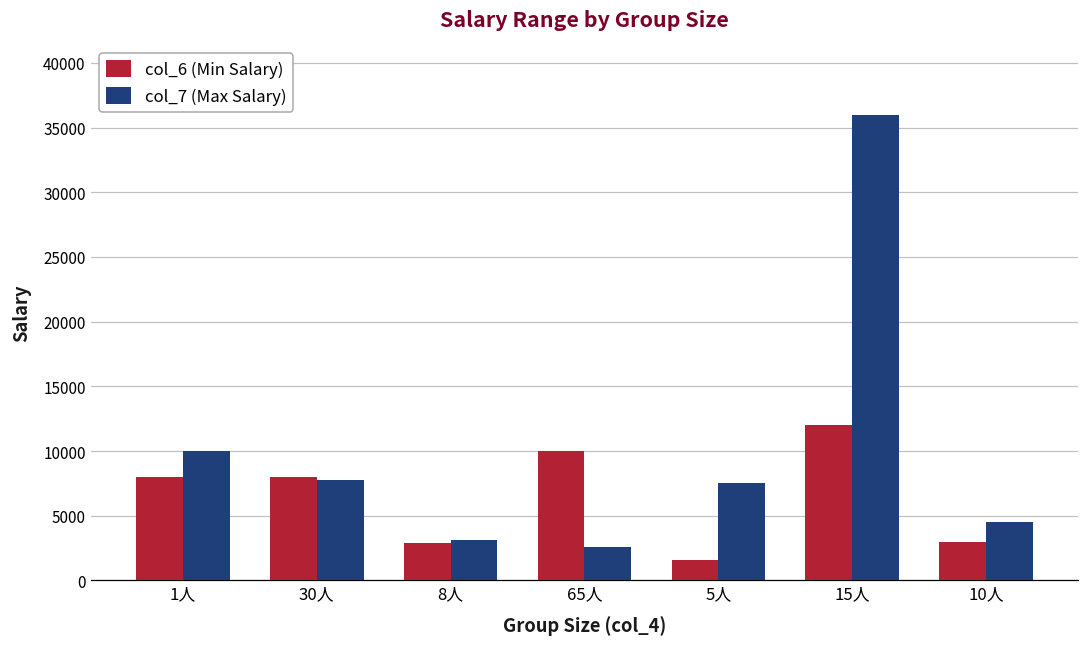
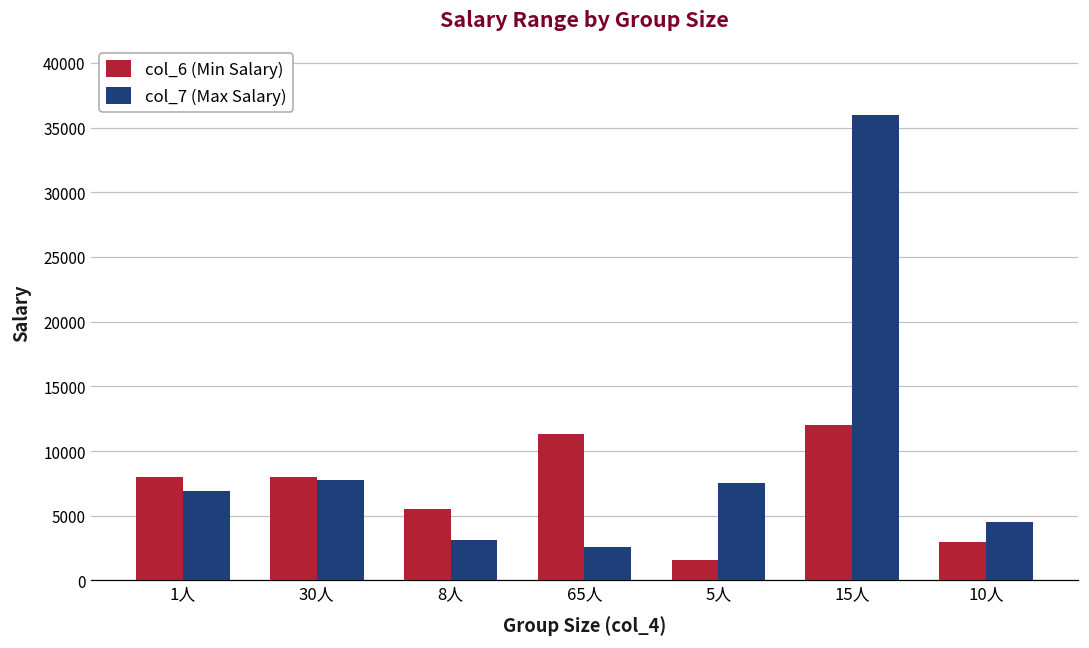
  {
    "col_6 (Min Salary)": {
      "1人": 8000,
      "30人": 8000,
-     "8人": 2900,
-     "65人": 10000,
+     "8人": 5500,
+     "65人": 11300,
      "5人": 1600,
      "15人": 12000,
      "10人": 3000
    },
    "col_7 (Max Salary)": {
-     "1人": 10000,
+     "1人": 6900,
      "30人": 7800,
      "8人": 3100,
      "65人": 2600,
      "5人": 7500,
      "15人": 36000,
      "10人": 4500
    }
  }
